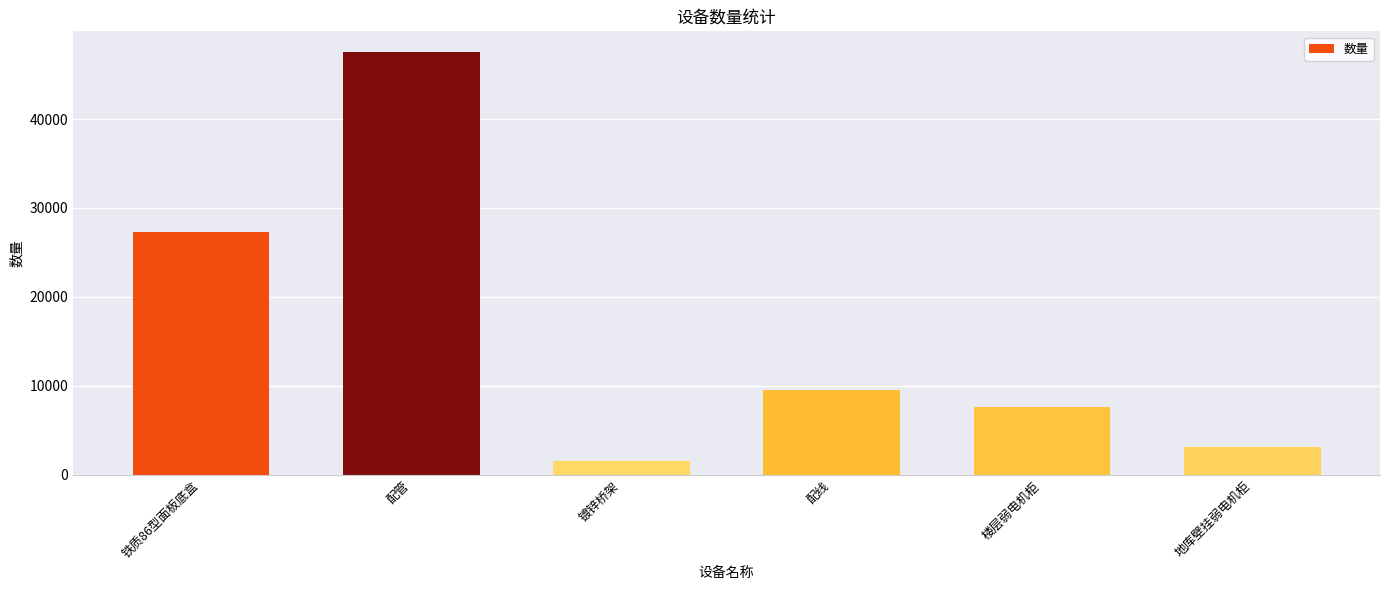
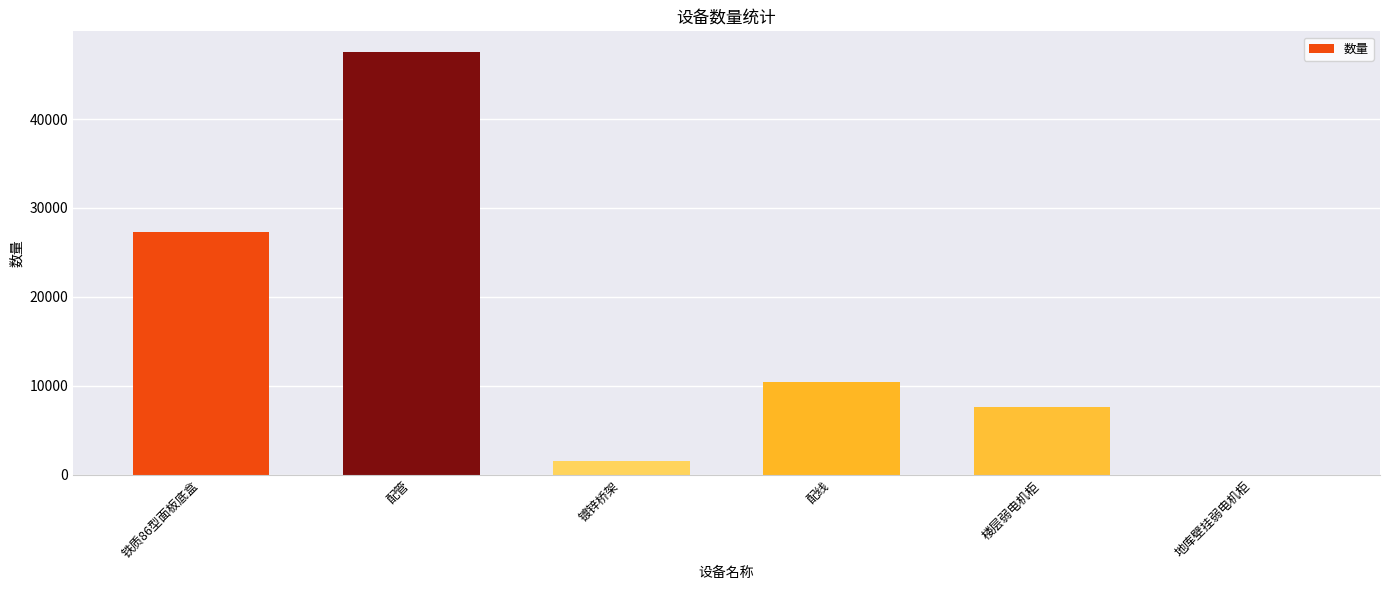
  {
    "铁质86型面板底盒": 27000,
    "配管": 48000,
    "镀锌桥架": 2000,
-   "配线": 9500,
+   "配线": 10500,
    "楼层弱电机柜": 8000,
-   "地库壁挂弱电机柜": 3000
+   "地库壁挂弱电机柜": 0
  }
